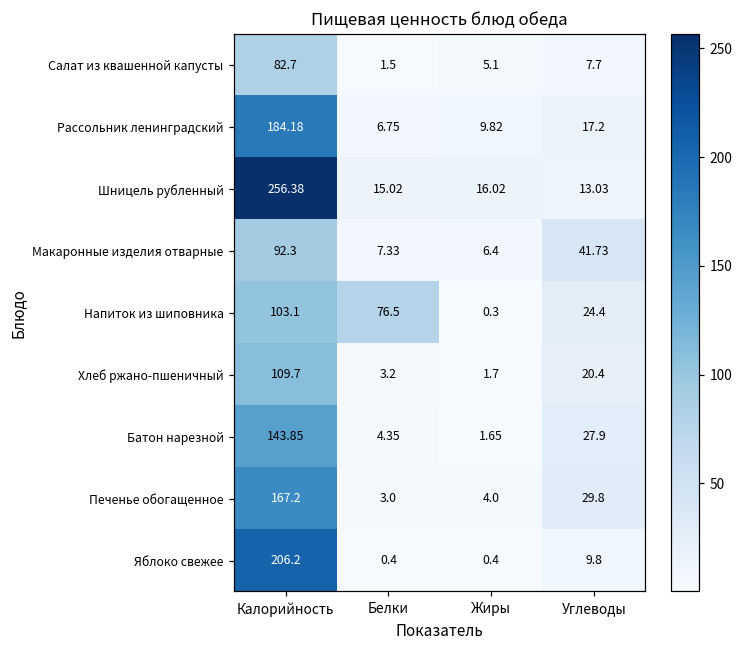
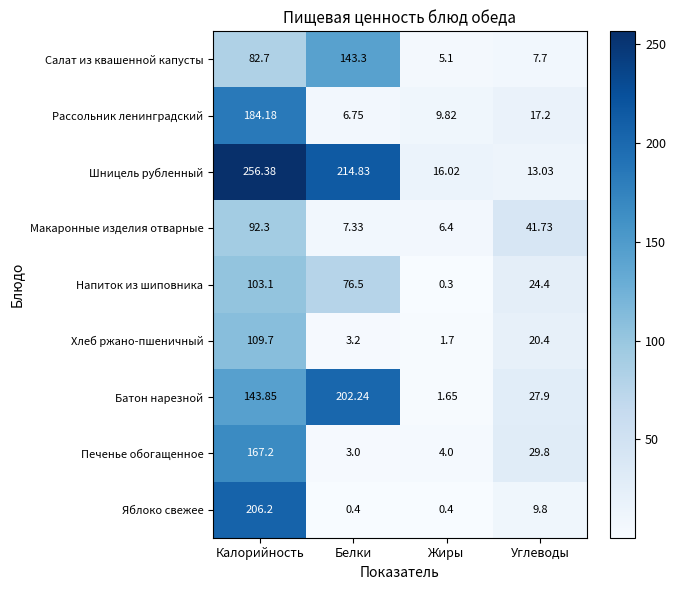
  {
    "Салат из квашенной капусты": {
      "Калорийность": 82.7,
-     "Белки": 1.5,
+     "Белки": 143.3,
      "Жиры": 5.1,
      "Углеводы": 7.7
    },
    "Рассольник ленинградский": {
      "Калорийность": 184.18,
      "Белки": 6.75,
      "Жиры": 9.82,
      "Углеводы": 17.2
    },
    "Шницель рубленный": {
      "Калорийность": 256.38,
-     "Белки": 15.02,
+     "Белки": 214.83,
      "Жиры": 16.02,
      "Углеводы": 13.03
    },
    "Макаронные изделия отварные": {
      "Калорийность": 92.3,
      "Белки": 7.33,
      "Жиры": 6.4,
      "Углеводы": 41.73
    },
    "Напиток из шиповника": {
      "Калорийность": 103.1,
      "Белки": 76.5,
      "Жиры": 0.3,
      "Углеводы": 24.4
    },
    "Хлеб ржано-пшеничный": {
      "Калорийность": 109.7,
      "Белки": 3.2,
      "Жиры": 1.7,
      "Углеводы": 20.4
    },
    "Батон нарезной": {
      "Калорийность": 143.85,
-     "Белки": 4.35,
+     "Белки": 202.24,
      "Жиры": 1.65,
      "Углеводы": 27.9
    },
    "Печенье обогащенное": {
      "Калорийность": 167.2,
      "Белки": 3.0,
      "Жиры": 4.0,
      "Углеводы": 29.8
    },
    "Яблоко свежее": {
      "Калорийность": 206.2,
      "Белки": 0.4,
      "Жиры": 0.4,
      "Углеводы": 9.8
    }
  }
